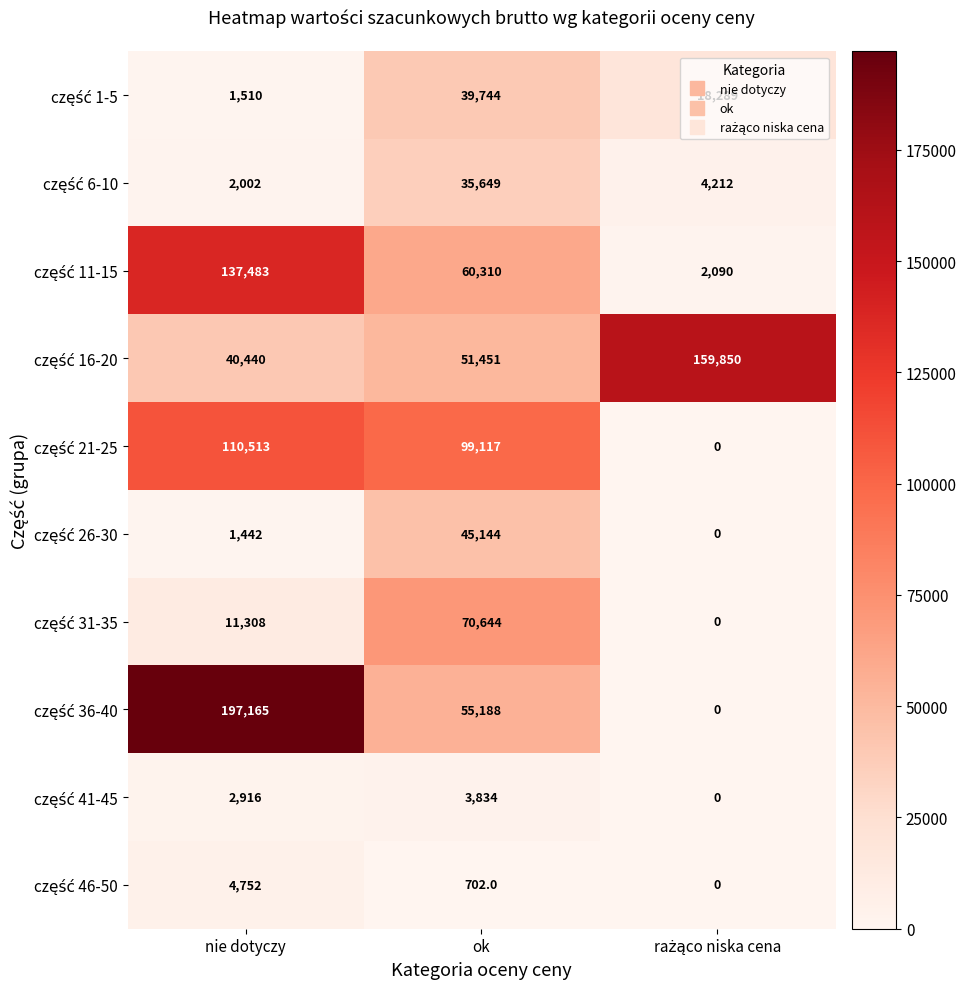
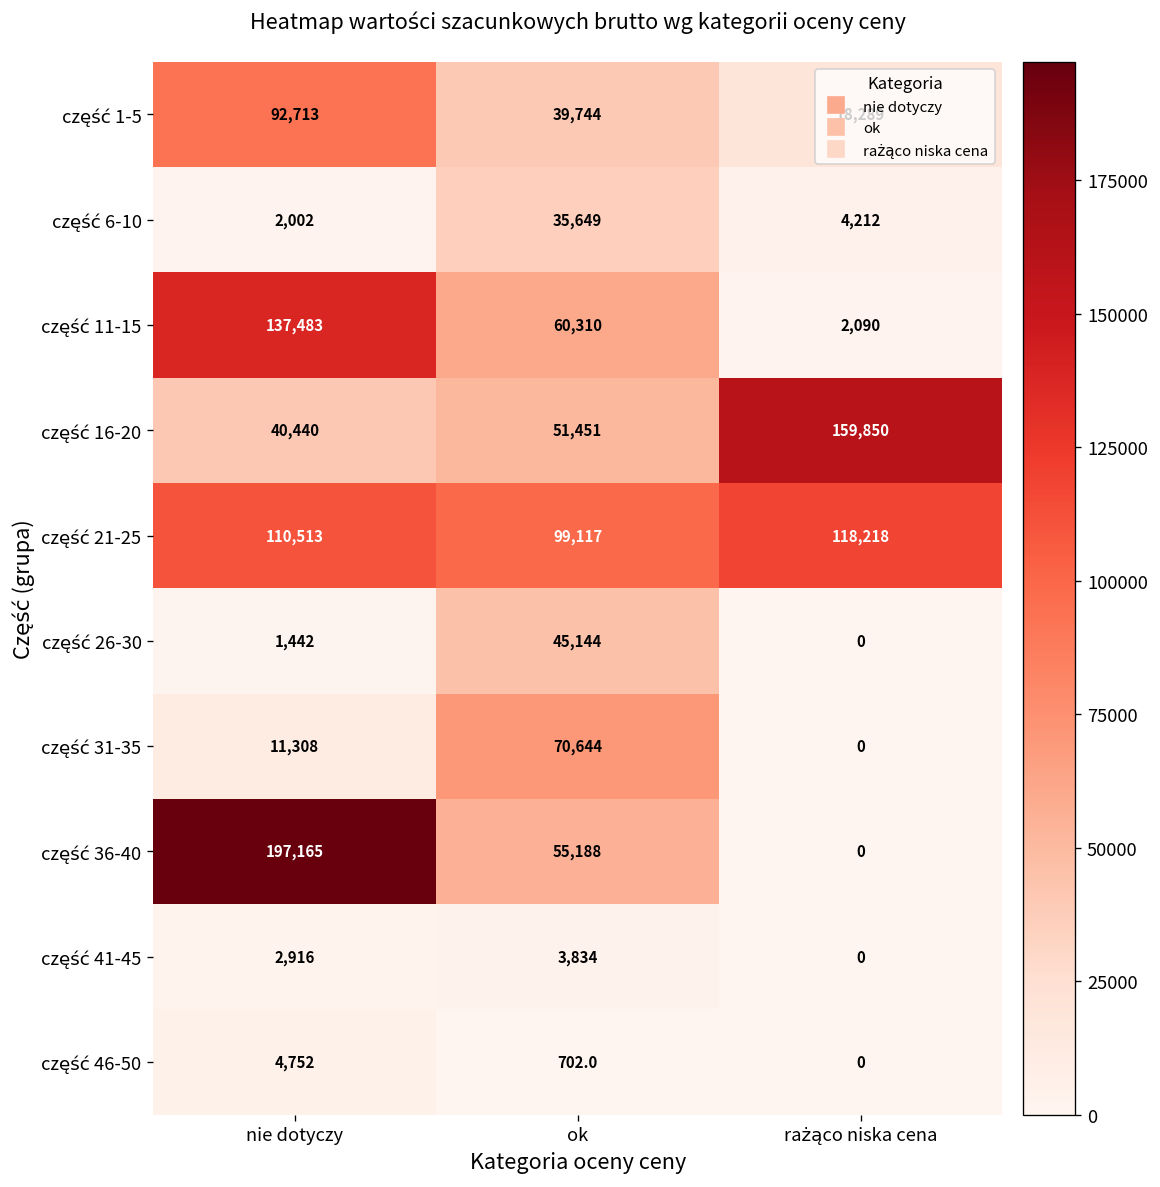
  {
    "część 1-5": {
-     "nie dotyczy": "1,510",
+     "nie dotyczy": "92,713",
      "ok": "39,744"
    },
    "część 6-10": {
      "nie dotyczy": "2,002",
      "ok": "35,649",
      "rażąco niska cena": "4,212"
    },
    "część 11-15": {
      "nie dotyczy": "137,483",
      "ok": "60,310",
      "rażąco niska cena": "2,090"
    },
    "część 16-20": {
      "nie dotyczy": "40,440",
      "ok": "51,451",
      "rażąco niska cena": "159,850"
    },
    "część 21-25": {
      "nie dotyczy": "110,513",
      "ok": "99,117",
-     "rażąco niska cena": "0"
+     "rażąco niska cena": "118,218"
    },
    "część 26-30": {
      "nie dotyczy": "1,442",
      "ok": "45,144",
      "rażąco niska cena": "0"
    },
    "część 31-35": {
      "nie dotyczy": "11,308",
      "ok": "70,644",
      "rażąco niska cena": "0"
    },
    "część 36-40": {
      "nie dotyczy": "197,165",
      "ok": "55,188",
      "rażąco niska cena": "0"
    },
    "część 41-45": {
      "nie dotyczy": "2,916",
      "ok": "3,834",
      "rażąco niska cena": "0"
    },
    "część 46-50": {
      "nie dotyczy": "4,752",
      "ok": "702.0",
      "rażąco niska cena": "0"
    }
  }
